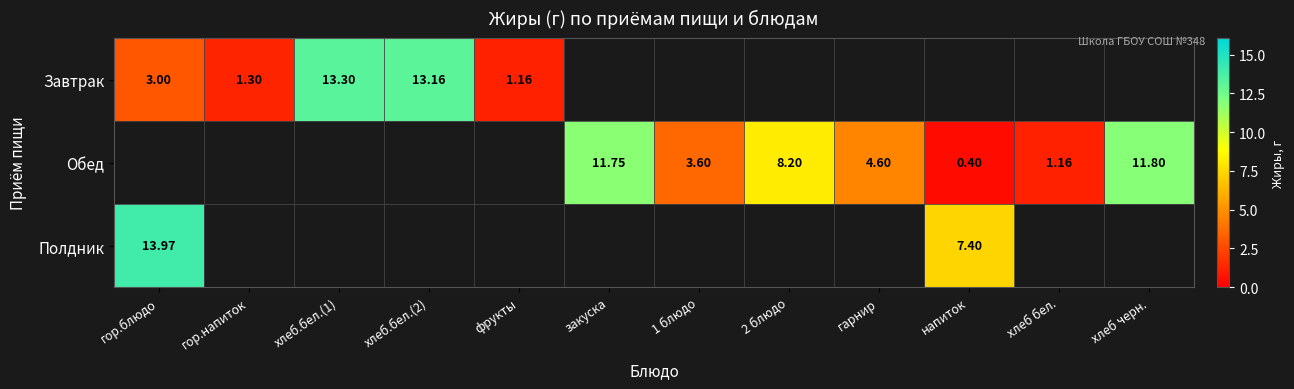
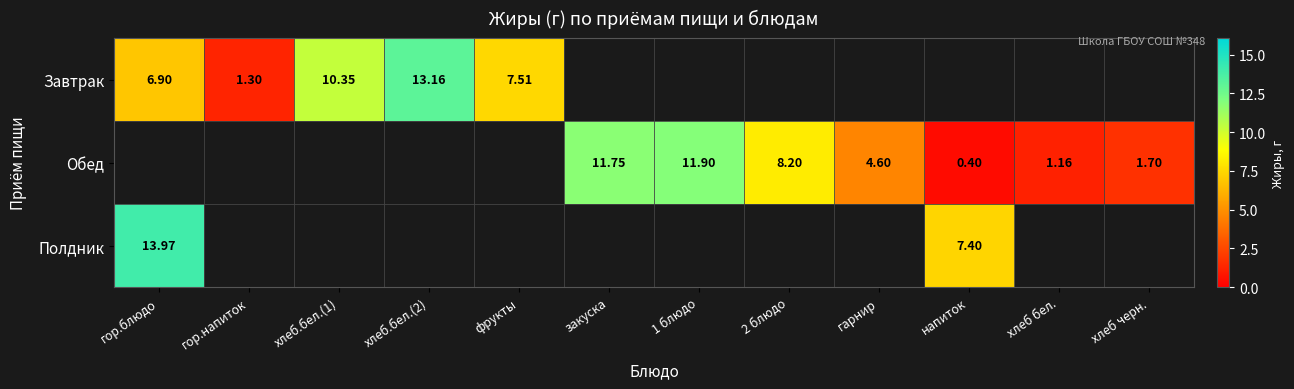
  {
    "Завтрак": {
-     "гор.блюдо": 3.00,
+     "гор.блюдо": 6.90,
      "гор.напиток": 1.30,
-     "хлеб.бел.(1)": 13.30,
+     "хлеб.бел.(1)": 10.35,
      "хлеб.бел.(2)": 13.16,
-     "фрукты": 1.16
+     "фрукты": 7.51
    },
    "Обед": {
      "закуска": 11.75,
-     "1 блюдо": 3.60,
+     "1 блюдо": 11.90,
      "2 блюдо": 8.20,
      "гарнир": 4.60,
      "напиток": 0.40,
      "хлеб бел.": 1.16,
-     "хлеб черн.": 11.80
+     "хлеб черн.": 1.70
    },
    "Полдник": {
      "гор.блюдо": 13.97,
      "напиток": 7.40
    }
  }
